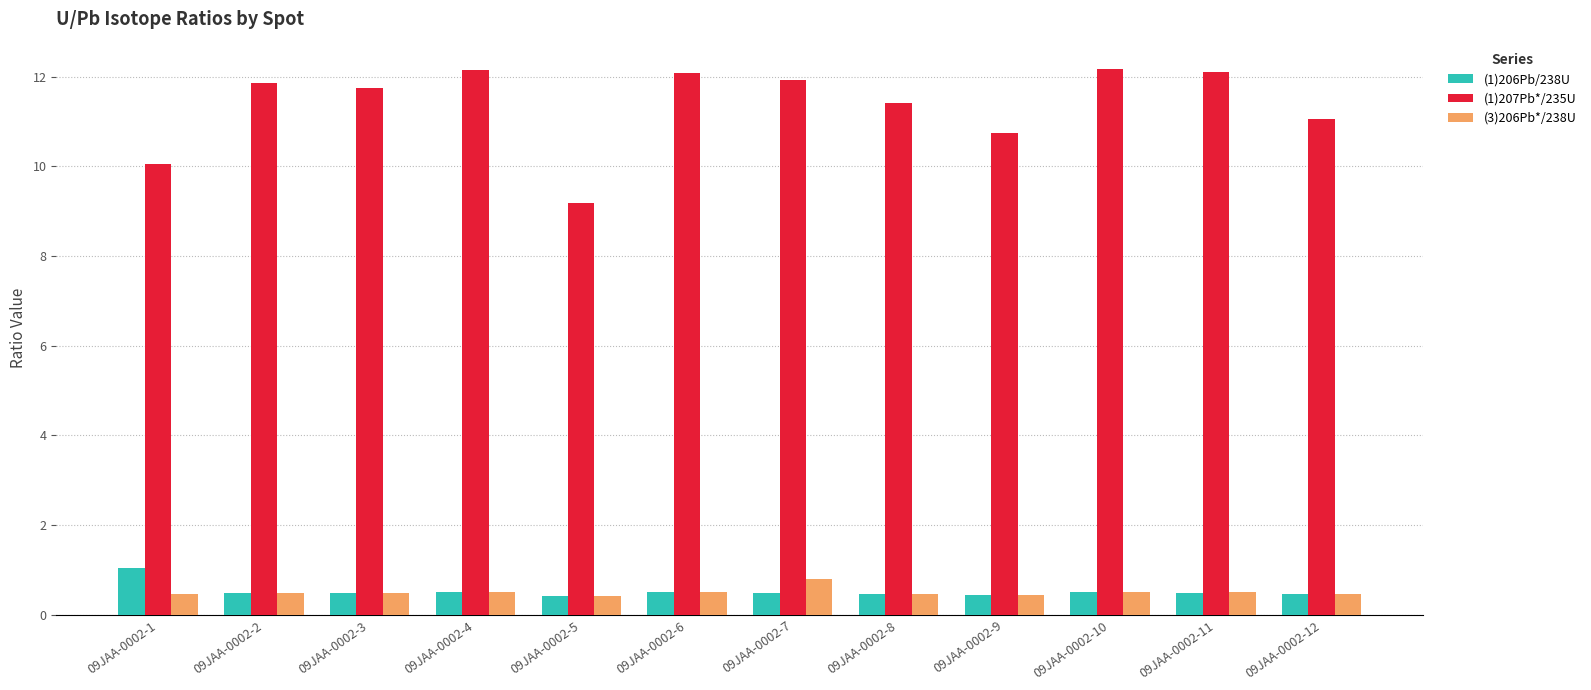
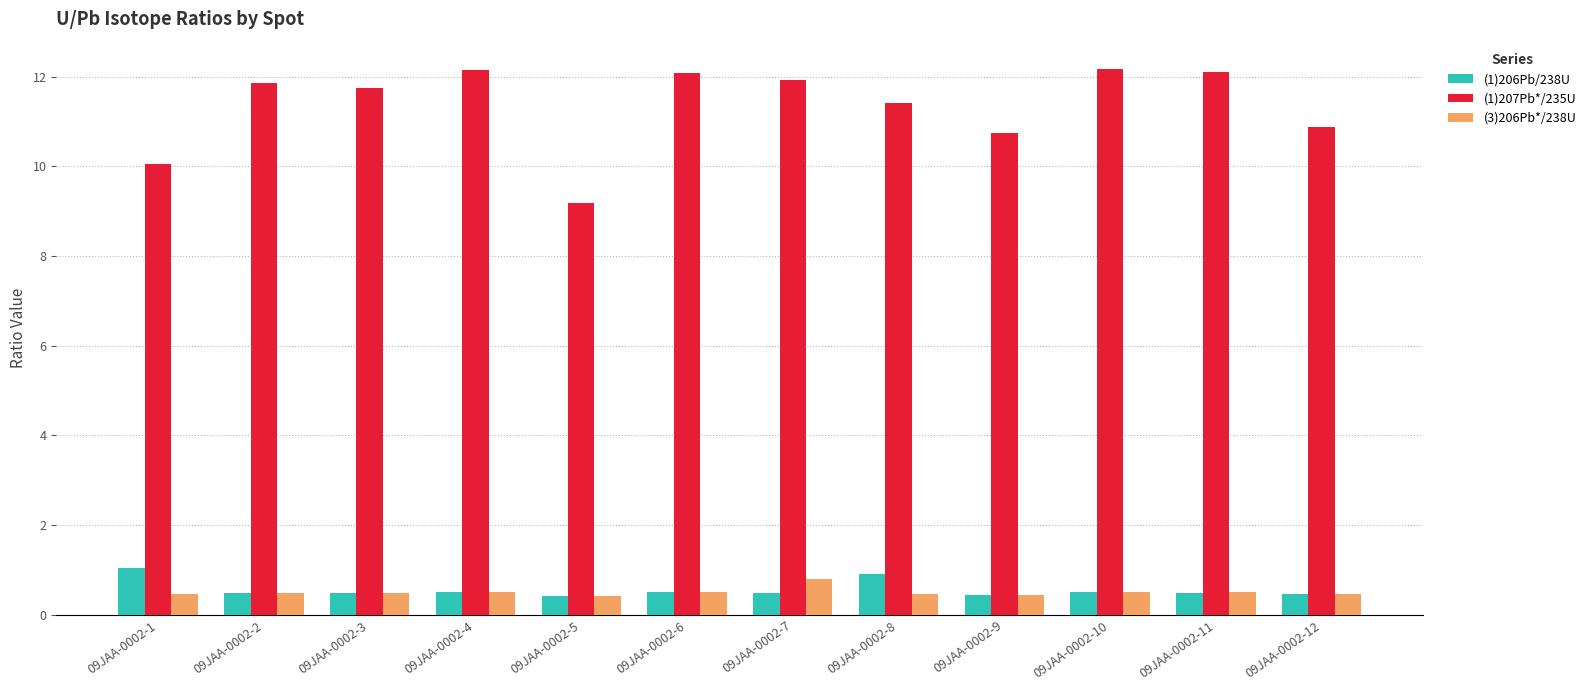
  {
    "(1)206Pb/238U": {
      "09JAA-0002-1": 1.0,
      "09JAA-0002-2": 0.5,
      "09JAA-0002-3": 0.5,
      "09JAA-0002-4": 0.5,
      "09JAA-0002-5": 0.4,
      "09JAA-0002-6": 0.5,
      "09JAA-0002-7": 0.5,
-     "09JAA-0002-8": 0.5,
+     "09JAA-0002-8": 0.9,
      "09JAA-0002-9": 0.4,
      "09JAA-0002-10": 0.5,
      "09JAA-0002-11": 0.5,
      "09JAA-0002-12": 0.5
    },
    "(1)207Pb*/235U": {
      "09JAA-0002-1": 10.1,
      "09JAA-0002-2": 11.9,
      "09JAA-0002-3": 11.7,
      "09JAA-0002-4": 12.2,
      "09JAA-0002-5": 9.2,
      "09JAA-0002-6": 12.1,
      "09JAA-0002-7": 11.9,
      "09JAA-0002-8": 11.4,
      "09JAA-0002-9": 10.7,
      "09JAA-0002-10": 12.2,
      "09JAA-0002-11": 12.1,
-     "09JAA-0002-12": 11.1
+     "09JAA-0002-12": 10.9
    },
    "(3)206Pb*/238U": {
      "09JAA-0002-1": 0.5,
      "09JAA-0002-2": 0.5,
      "09JAA-0002-3": 0.5,
      "09JAA-0002-4": 0.5,
      "09JAA-0002-5": 0.4,
      "09JAA-0002-6": 0.5,
      "09JAA-0002-7": 0.8,
      "09JAA-0002-8": 0.5,
      "09JAA-0002-9": 0.5,
      "09JAA-0002-10": 0.5,
      "09JAA-0002-11": 0.5,
      "09JAA-0002-12": 0.5
    }
  }
